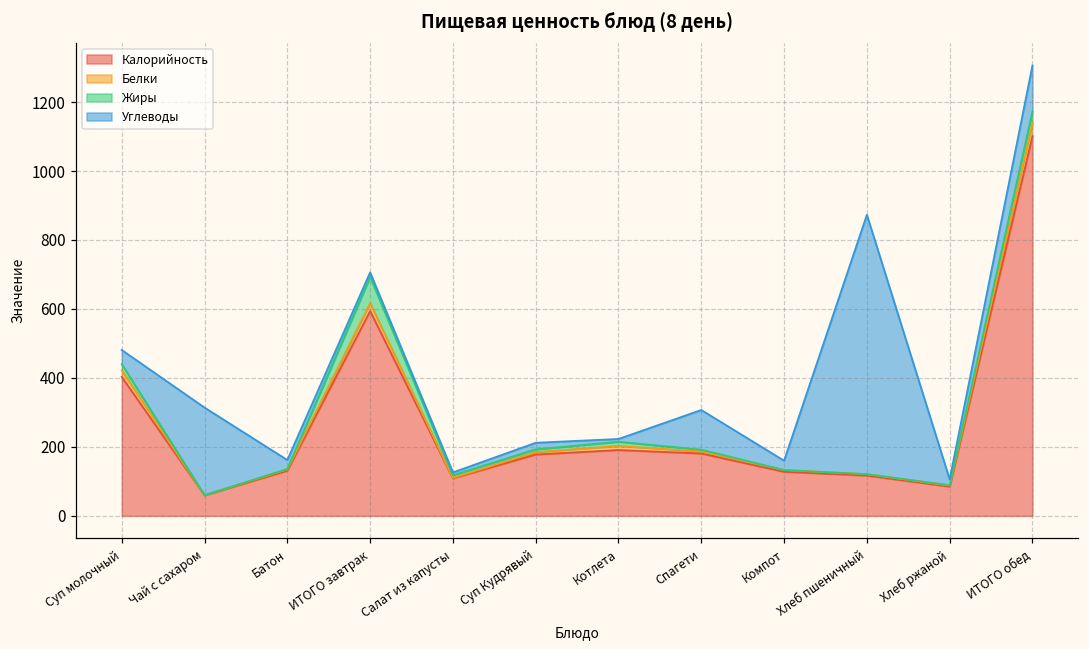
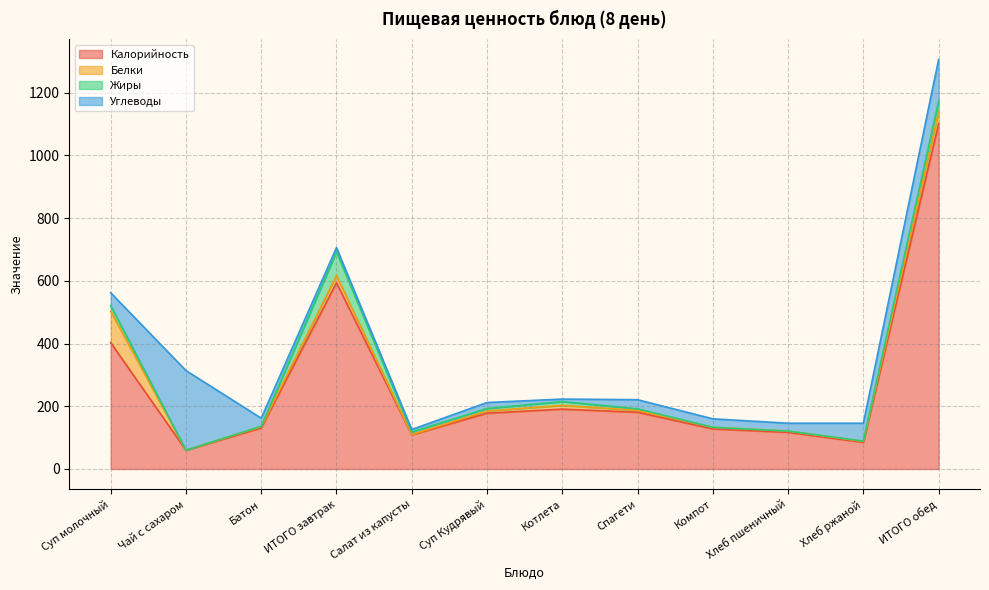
  {
    "Калорийность": {
      "Суп молочный": 400,
      "ИТОГО завтрак": 590,
      "Котлета": 190,
      "ИТОГО обед": 1100
    },
    "Белки": {
-     "Суп молочный": 20,
+     "Суп молочный": 100,
      "ИТОГО завтрак": 20,
      "Котлета": 10,
      "ИТОГО обед": 40
    },
    "Жиры": {
      "Суп молочный": 20,
      "ИТОГО завтрак": 80,
      "ИТОГО обед": 30
    },
    "Углеводы": {
      "Суп молочный": 40,
      "Чай с сахаром": 250,
      "Батон": 30,
      "ИТОГО завтрак": 10,
      "Суп Кудрявый": 20,
-     "Спагети": 120,
+     "Спагети": 30,
      "Компот": 30,
-     "Хлеб пшеничный": 750,
-     "Хлеб ржаной": 20,
+     "Хлеб пшеничный": 30,
+     "Хлеб ржаной": 60,
      "ИТОГО обед": 130
    }
  }
